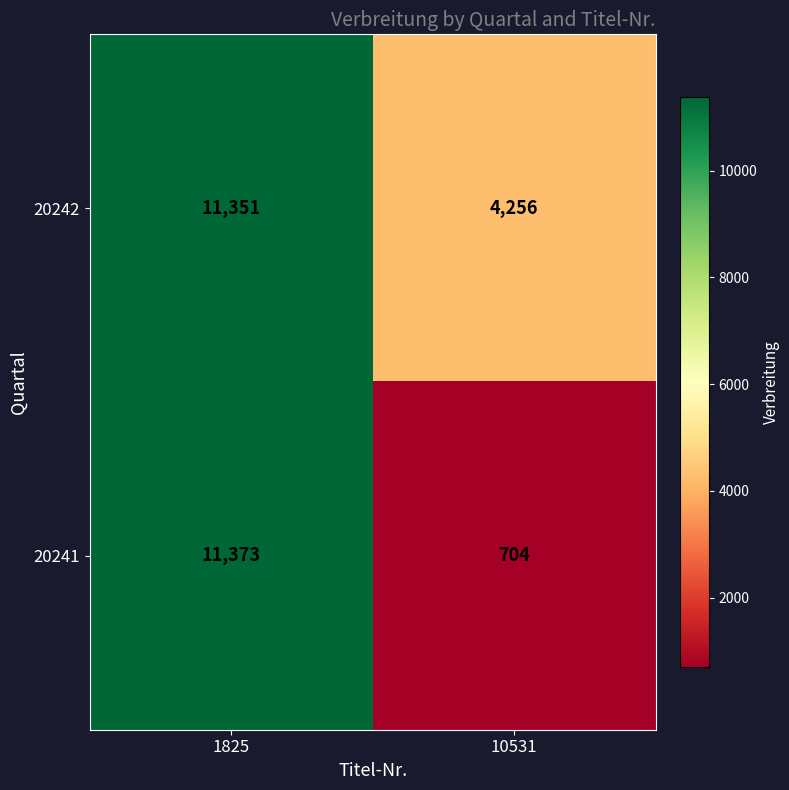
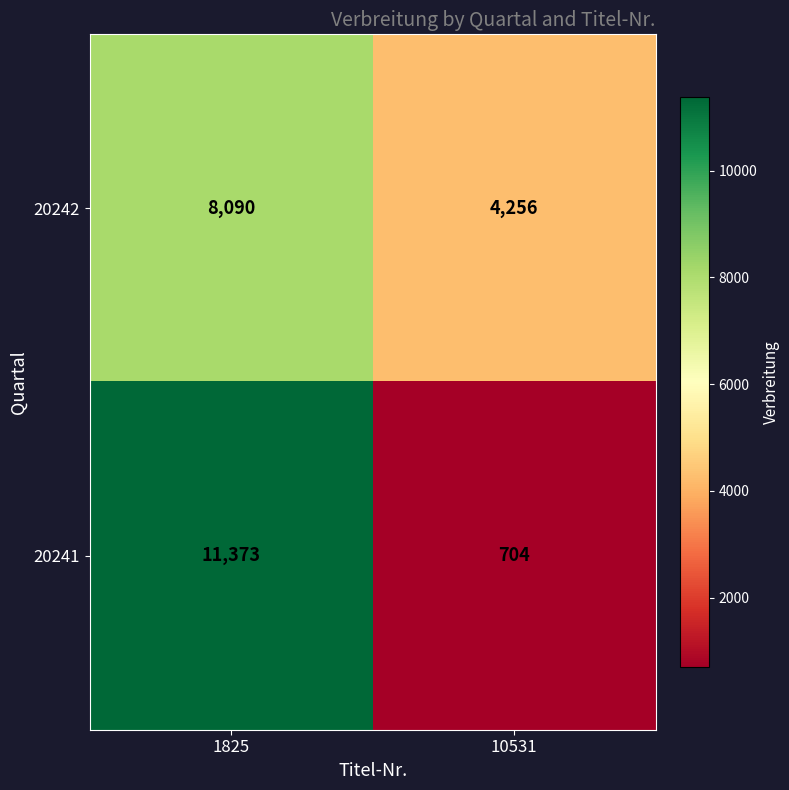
  {
    "20242": {
-     "1825": "11,351",
+     "1825": "8,090",
      "10531": "4,256"
    },
    "20241": {
      "1825": "11,373",
      "10531": "704"
    }
  }
